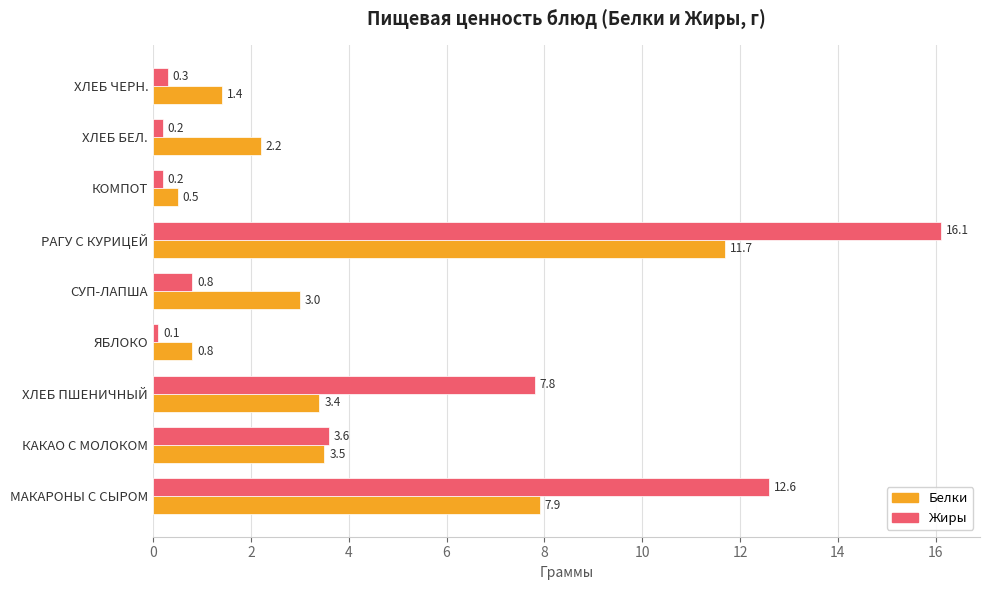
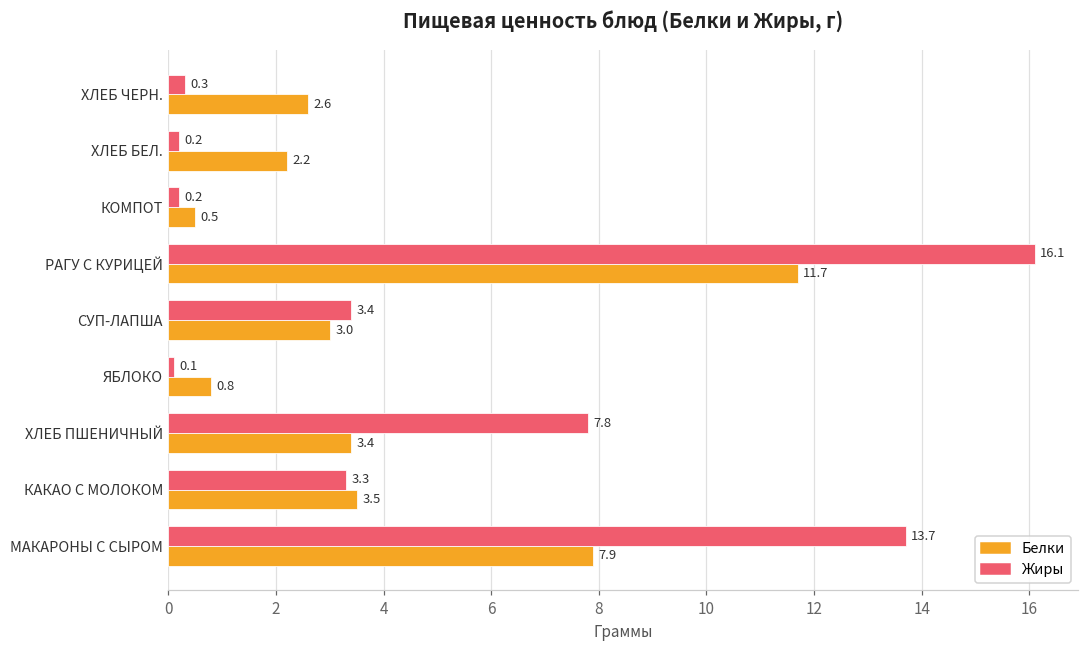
  {
    "Белки": {
-     "ХЛЕБ ЧЕРН.": 1.4,
+     "ХЛЕБ ЧЕРН.": 2.6,
      "ХЛЕБ БЕЛ.": 2.2,
      "КОМПОТ": 0.5,
      "РАГУ С КУРИЦЕЙ": 11.7,
      "СУП-ЛАПША": 3.0,
      "ЯБЛОКО": 0.8,
      "ХЛЕБ ПШЕНИЧНЫЙ": 3.4,
      "КАКАО С МОЛОКОМ": 3.5,
      "МАКАРОНЫ С СЫРОМ": 7.9
    },
    "Жиры": {
      "ХЛЕБ ЧЕРН.": 0.3,
      "ХЛЕБ БЕЛ.": 0.2,
      "КОМПОТ": 0.2,
      "РАГУ С КУРИЦЕЙ": 16.1,
-     "СУП-ЛАПША": 0.8,
+     "СУП-ЛАПША": 3.4,
      "ЯБЛОКО": 0.1,
      "ХЛЕБ ПШЕНИЧНЫЙ": 7.8,
-     "КАКАО С МОЛОКОМ": 3.6,
-     "МАКАРОНЫ С СЫРОМ": 12.6
+     "КАКАО С МОЛОКОМ": 3.3,
+     "МАКАРОНЫ С СЫРОМ": 13.7
    }
  }
